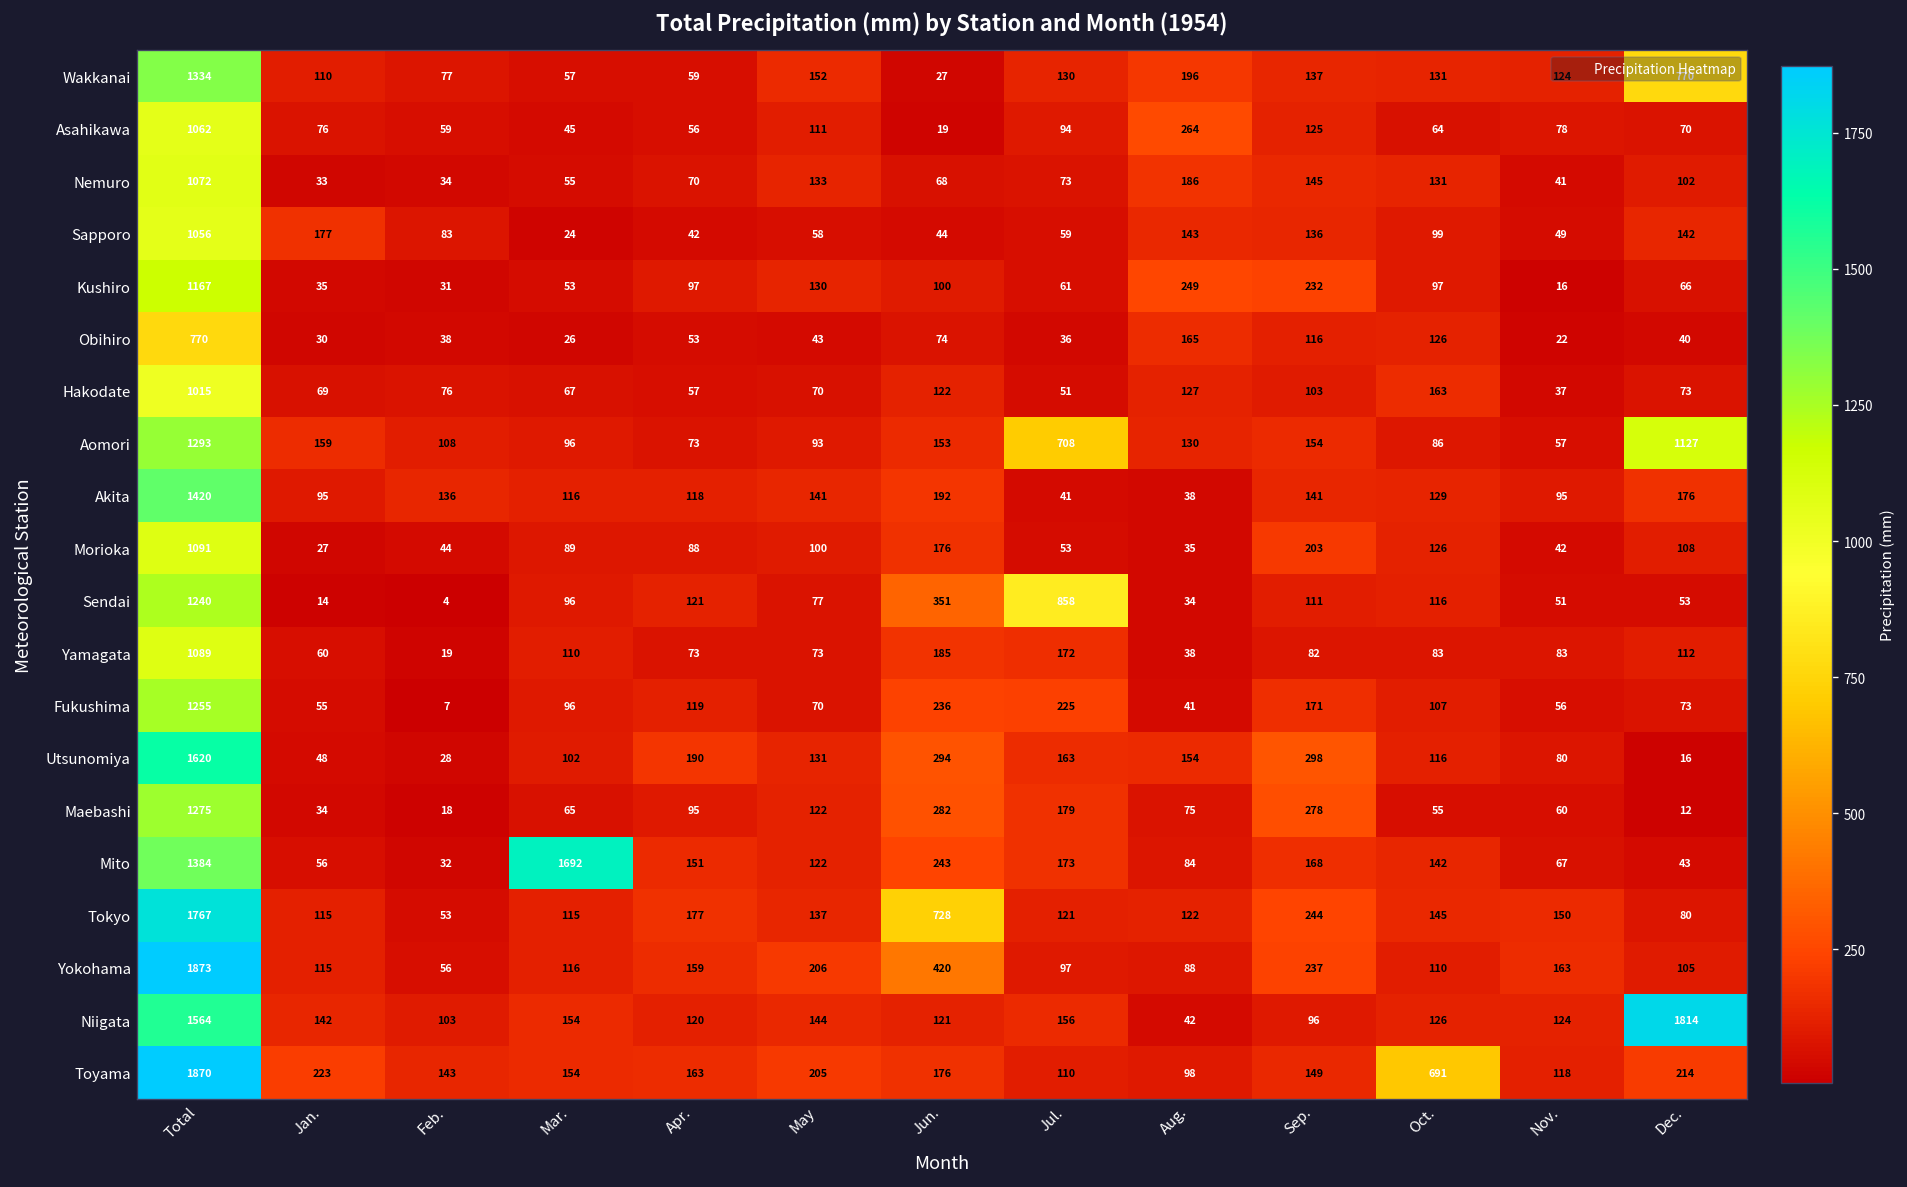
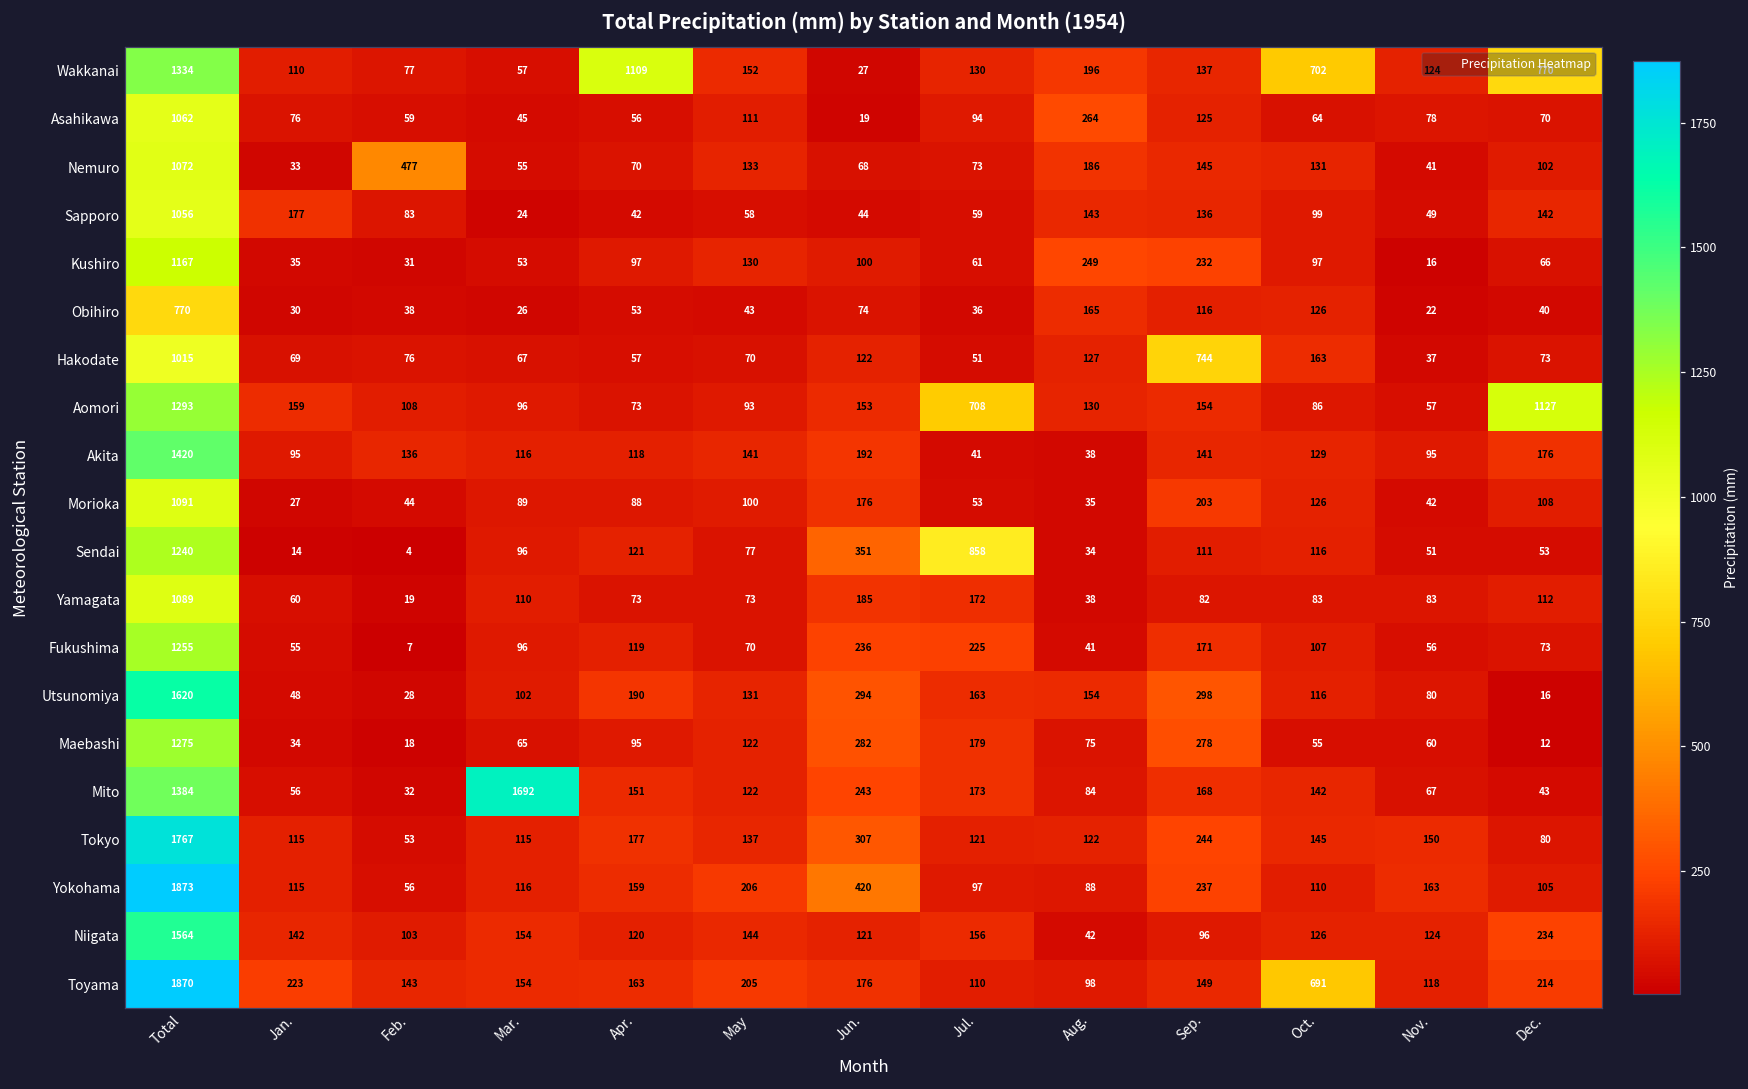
  {
    "Wakkanai": {
      "Total": 1334,
      "Jan.": 110,
      "Feb.": 77,
      "Mar.": 57,
-     "Apr.": 59,
+     "Apr.": 1109,
      "May": 152,
      "Jun.": 27,
      "Jul.": 130,
      "Aug.": 196,
      "Sep.": 137,
-     "Oct.": 131
+     "Oct.": 702
    },
    "Nemuro": {
      "Total": 1072,
      "Jan.": 33,
-     "Feb.": 34,
+     "Feb.": 477,
      "Mar.": 55,
      "Apr.": 70,
      "May": 133,
      "Jun.": 68,
      "Jul.": 73,
      "Aug.": 186,
      "Sep.": 145,
      "Oct.": 131,
      "Nov.": 41,
      "Dec.": 102
    },
    "Hakodate": {
      "Total": 1015,
      "Jan.": 69,
      "Feb.": 76,
      "Mar.": 67,
      "Apr.": 57,
      "May": 70,
      "Jun.": 122,
      "Jul.": 51,
      "Aug.": 127,
-     "Sep.": 103,
+     "Sep.": 744,
      "Oct.": 163,
      "Nov.": 37,
      "Dec.": 73
    },
    "Tokyo": {
      "Total": 1767,
      "Jan.": 115,
      "Feb.": 53,
      "Mar.": 115,
      "Apr.": 177,
      "May": 137,
-     "Jun.": 728,
+     "Jun.": 307,
      "Jul.": 121,
      "Aug.": 122,
      "Sep.": 244,
      "Oct.": 145,
      "Nov.": 150,
      "Dec.": 80
    },
    "Niigata": {
      "Total": 1564,
      "Jan.": 142,
      "Feb.": 103,
      "Mar.": 154,
      "Apr.": 120,
      "May": 144,
      "Jun.": 121,
      "Jul.": 156,
      "Aug.": 42,
      "Sep.": 96,
      "Oct.": 126,
      "Nov.": 124,
-     "Dec.": 1814
+     "Dec.": 234
    }
  }
